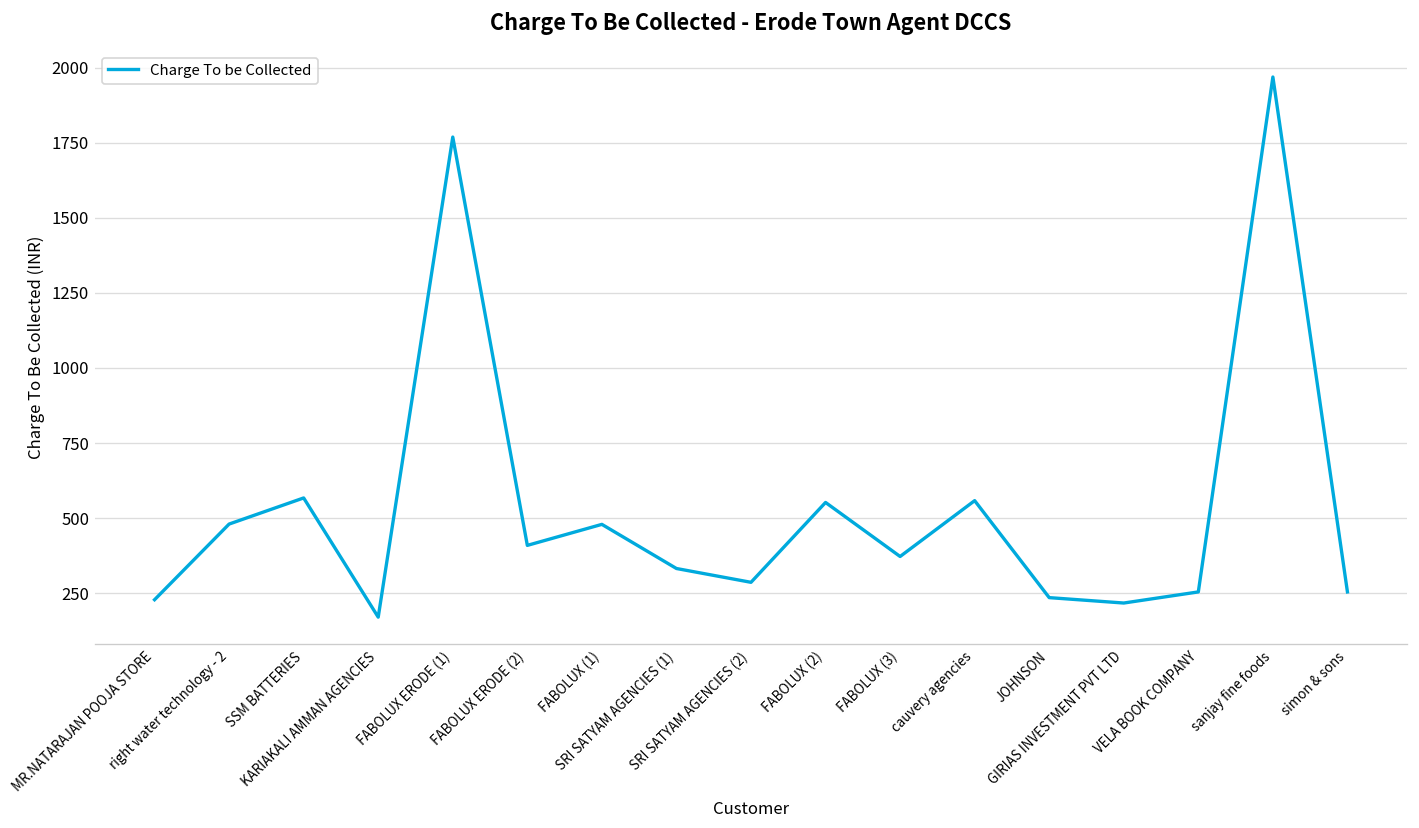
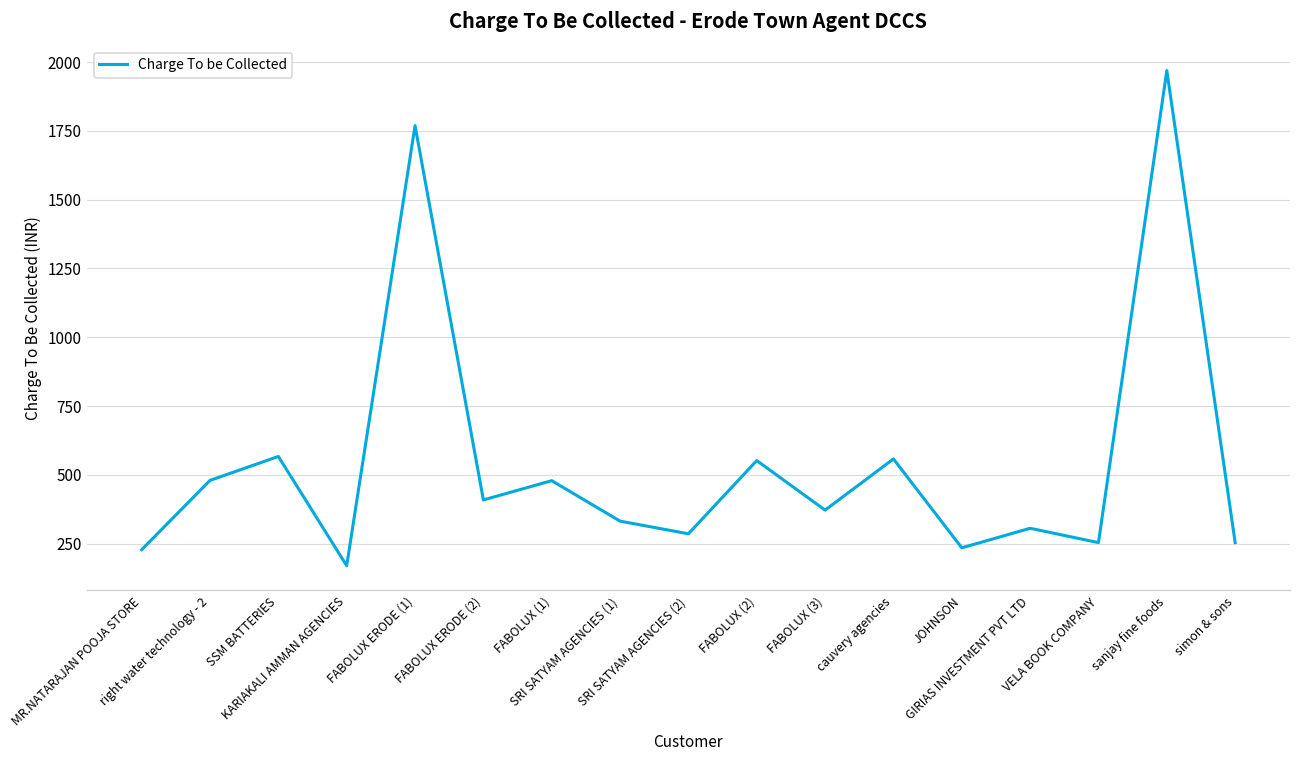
  {
    "MR.NATARAJAN POOJA STORE": 230,
    "right water technology - 2": 480,
    "SSM BATTERIES": 570,
    "KARIAKALI AMMAN AGENCIES": 170,
    "FABOLUX ERODE (1)": 1770,
    "FABOLUX ERODE (2)": 410,
    "FABOLUX (1)": 480,
    "SRI SATYAM AGENCIES (1)": 330,
    "SRI SATYAM AGENCIES (2)": 290,
    "FABOLUX (2)": 550,
    "FABOLUX (3)": 370,
    "cauvery agencies": 560,
    "JOHNSON": 240,
-   "GIRIAS INVESTMENT PVT LTD": 220,
+   "GIRIAS INVESTMENT PVT LTD": 310,
    "VELA BOOK COMPANY": 250,
    "sanjay fine foods": 1970,
    "simon & sons": 250
  }
